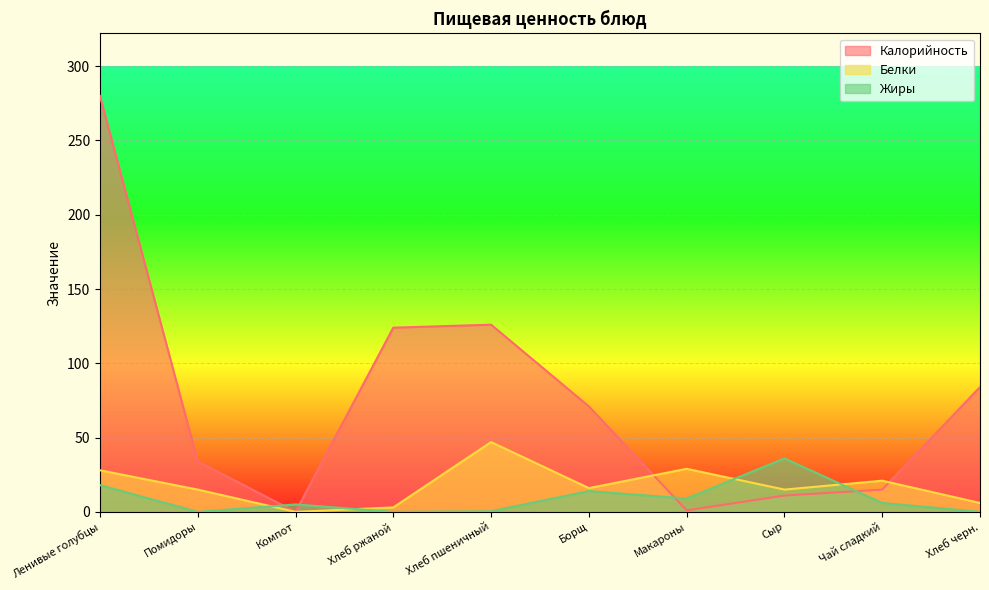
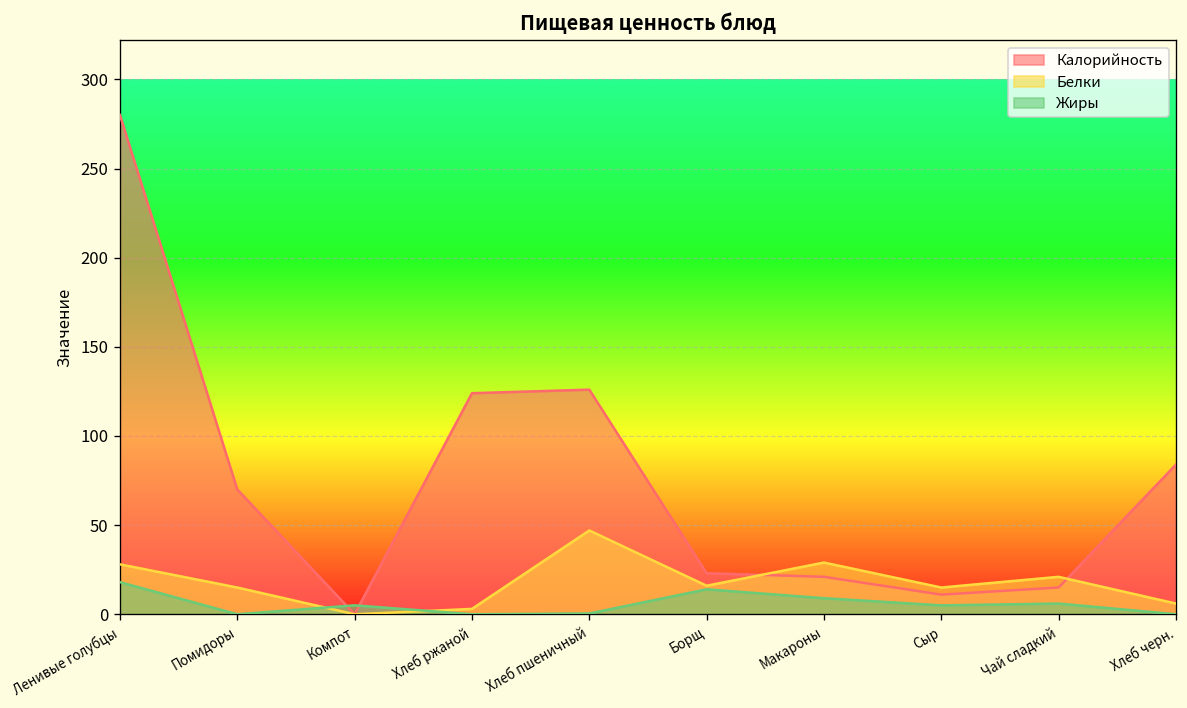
  {
    "Калорийность": {
      "Ленивые голубцы": 280,
-     "Помидоры": 34,
+     "Помидоры": 70,
      "Хлеб ржаной": 124,
      "Хлеб пшеничный": 126,
-     "Борщ": 71,
-     "Макароны": 1,
+     "Борщ": 23,
+     "Макароны": 21,
      "Сыр": 11,
      "Чай сладкий": 15,
      "Хлеб черн.": 84
    },
    "Белки": {
      "Ленивые голубцы": 28,
      "Помидоры": 15,
      "Хлеб ржаной": 3,
      "Хлеб пшеничный": 47,
      "Борщ": 16,
      "Макароны": 29,
      "Сыр": 15,
      "Чай сладкий": 21,
      "Хлеб черн.": 6
    },
    "Жиры": {
      "Ленивые голубцы": 18,
      "Помидоры": 0,
      "Компот": 5,
      "Хлеб ржаной": 0,
      "Хлеб пшеничный": 0,
      "Борщ": 14,
      "Макароны": 9,
-     "Сыр": 36,
+     "Сыр": 5,
      "Чай сладкий": 6,
      "Хлеб черн.": 0
    }
  }
